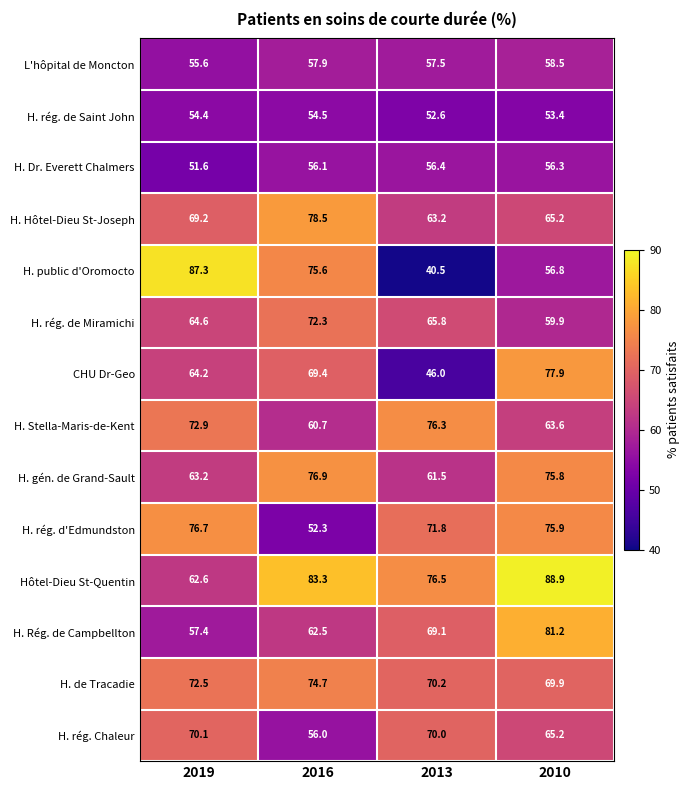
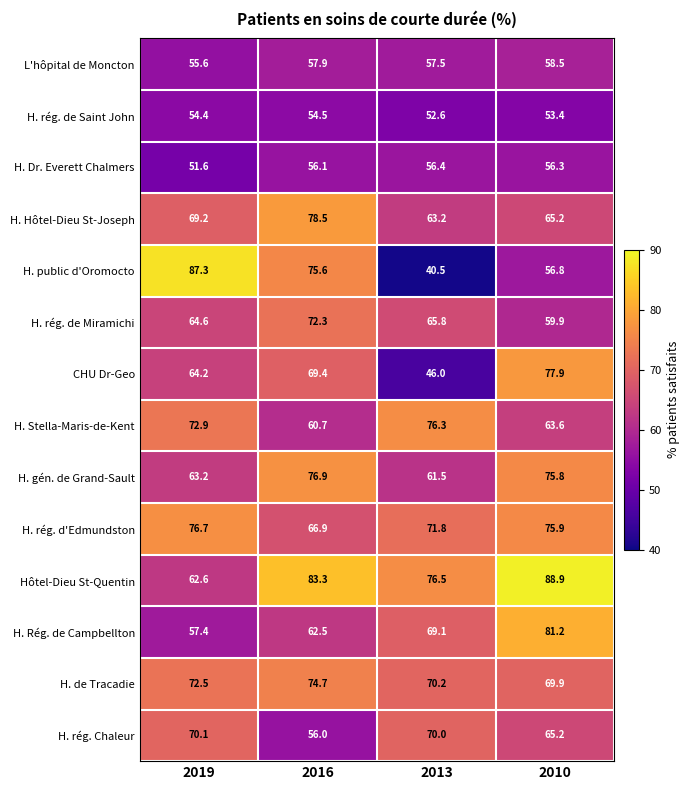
  {
    "L'hôpital de Moncton": {
      "2019": 55.6,
      "2016": 57.9,
      "2013": 57.5,
      "2010": 58.5
    },
    "H. rég. de Saint John": {
      "2019": 54.4,
      "2016": 54.5,
      "2013": 52.6,
      "2010": 53.4
    },
    "H. Dr. Everett Chalmers": {
      "2019": 51.6,
      "2016": 56.1,
      "2013": 56.4,
      "2010": 56.3
    },
    "H. Hôtel-Dieu St-Joseph": {
      "2019": 69.2,
      "2016": 78.5,
      "2013": 63.2,
      "2010": 65.2
    },
    "H. public d'Oromocto": {
      "2019": 87.3,
      "2016": 75.6,
      "2013": 40.5,
      "2010": 56.8
    },
    "H. rég. de Miramichi": {
      "2019": 64.6,
      "2016": 72.3,
      "2013": 65.8,
      "2010": 59.9
    },
    "CHU Dr-Geo": {
      "2019": 64.2,
      "2016": 69.4,
      "2013": 46.0,
      "2010": 77.9
    },
    "H. Stella-Maris-de-Kent": {
      "2019": 72.9,
      "2016": 60.7,
      "2013": 76.3,
      "2010": 63.6
    },
    "H. gén. de Grand-Sault": {
      "2019": 63.2,
      "2016": 76.9,
      "2013": 61.5,
      "2010": 75.8
    },
    "H. rég. d'Edmundston": {
      "2019": 76.7,
-     "2016": 52.3,
+     "2016": 66.9,
      "2013": 71.8,
      "2010": 75.9
    },
    "Hôtel-Dieu St-Quentin": {
      "2019": 62.6,
      "2016": 83.3,
      "2013": 76.5,
      "2010": 88.9
    },
    "H. Rég. de Campbellton": {
      "2019": 57.4,
      "2016": 62.5,
      "2013": 69.1,
      "2010": 81.2
    },
    "H. de Tracadie": {
      "2019": 72.5,
      "2016": 74.7,
      "2013": 70.2,
      "2010": 69.9
    },
    "H. rég. Chaleur": {
      "2019": 70.1,
      "2016": 56.0,
      "2013": 70.0,
      "2010": 65.2
    }
  }
